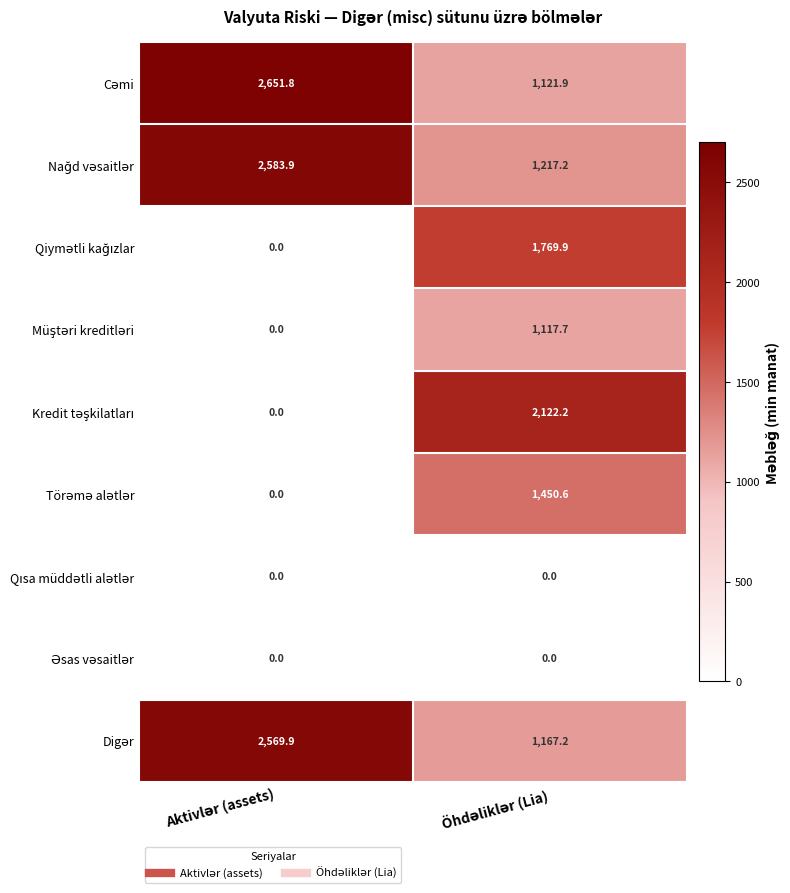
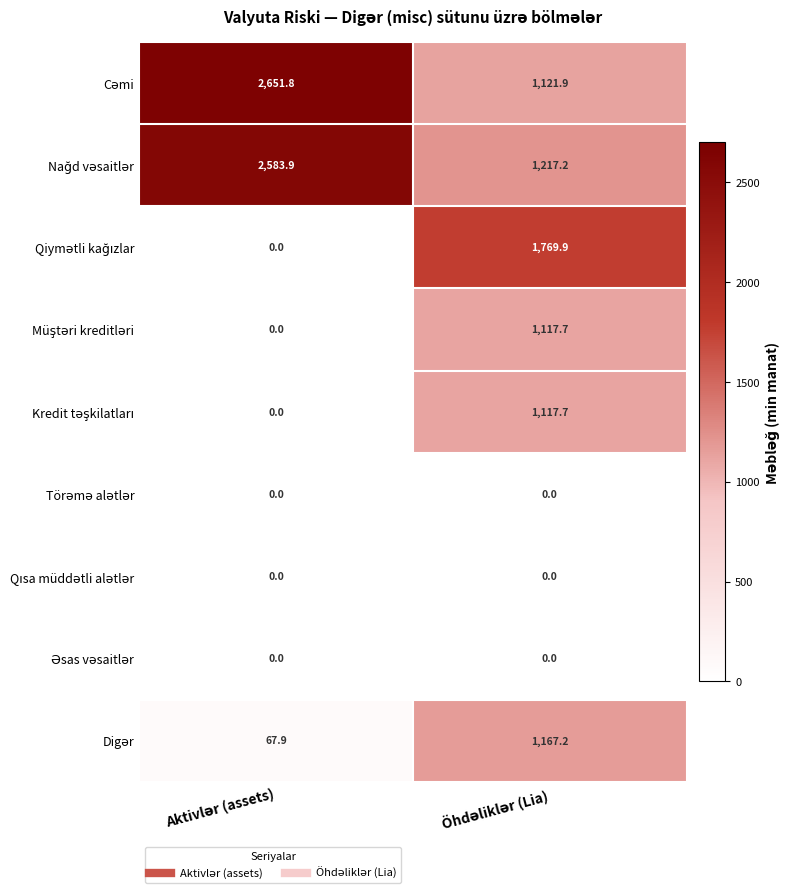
  {
    "Cəmi": {
      "Aktivlər (assets)": "2,651.8",
      "Öhdəliklər (Lia)": "1,121.9"
    },
    "Nağd vəsaitlər": {
      "Aktivlər (assets)": "2,583.9",
      "Öhdəliklər (Lia)": "1,217.2"
    },
    "Qiymətli kağızlar": {
      "Aktivlər (assets)": "0.0",
      "Öhdəliklər (Lia)": "1,769.9"
    },
    "Müştəri kreditləri": {
      "Aktivlər (assets)": "0.0",
      "Öhdəliklər (Lia)": "1,117.7"
    },
    "Kredit təşkilatları": {
      "Aktivlər (assets)": "0.0",
-     "Öhdəliklər (Lia)": "2,122.2"
+     "Öhdəliklər (Lia)": "1,117.7"
    },
    "Törəmə alətlər": {
      "Aktivlər (assets)": "0.0",
-     "Öhdəliklər (Lia)": "1,450.6"
+     "Öhdəliklər (Lia)": "0.0"
    },
    "Qısa müddətli alətlər": {
      "Aktivlər (assets)": "0.0",
      "Öhdəliklər (Lia)": "0.0"
    },
    "Əsas vəsaitlər": {
      "Aktivlər (assets)": "0.0",
      "Öhdəliklər (Lia)": "0.0"
    },
    "Digər": {
-     "Aktivlər (assets)": "2,569.9",
+     "Aktivlər (assets)": "67.9",
      "Öhdəliklər (Lia)": "1,167.2"
    }
  }
